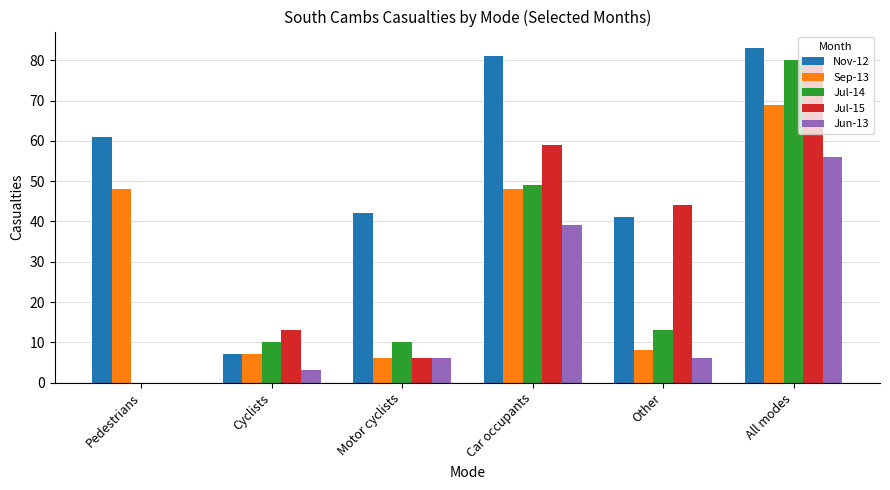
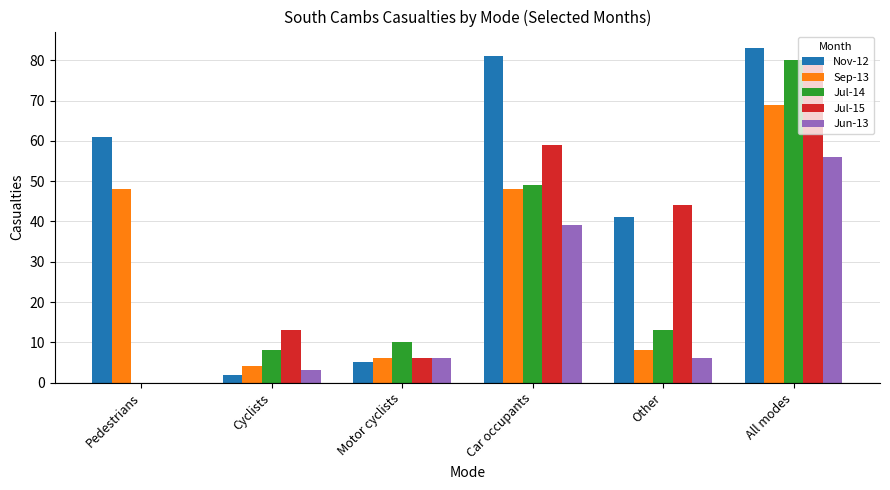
  {
    "Nov-12": {
      "Pedestrians": 61,
-     "Cyclists": 7,
-     "Motor cyclists": 42,
+     "Cyclists": 2,
+     "Motor cyclists": 5,
      "Car occupants": 81,
      "Other": 41,
      "All modes": 83
    },
    "Sep-13": {
      "Pedestrians": 48,
-     "Cyclists": 7,
+     "Cyclists": 4,
      "Motor cyclists": 6,
      "Car occupants": 48,
      "Other": 8,
      "All modes": 69
    },
    "Jul-14": {
      "Pedestrians": 0,
-     "Cyclists": 10,
+     "Cyclists": 8,
      "Motor cyclists": 10,
      "Car occupants": 49,
      "Other": 13,
      "All modes": 80
    },
    "Jul-15": {
      "Pedestrians": 0,
      "Cyclists": 13,
      "Motor cyclists": 6,
      "Car occupants": 59,
      "Other": 44
    },
    "Jun-13": {
      "Pedestrians": 0,
      "Cyclists": 3,
      "Motor cyclists": 6,
      "Car occupants": 39,
      "Other": 6,
      "All modes": 56
    }
  }
